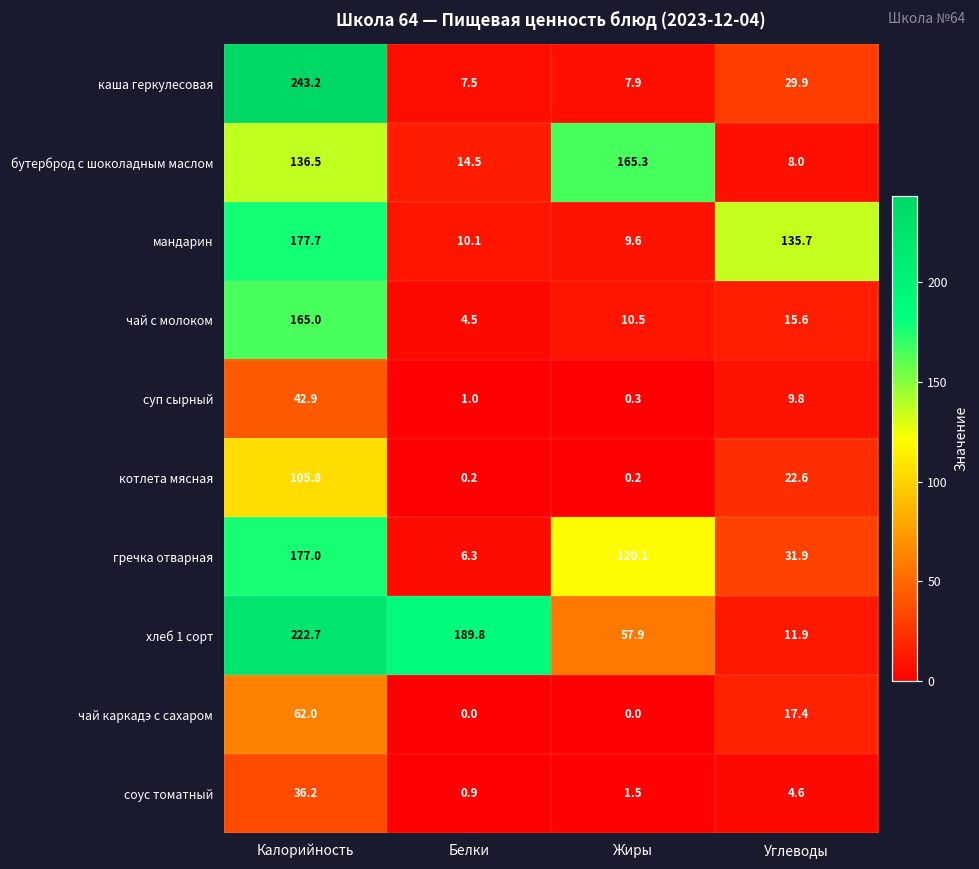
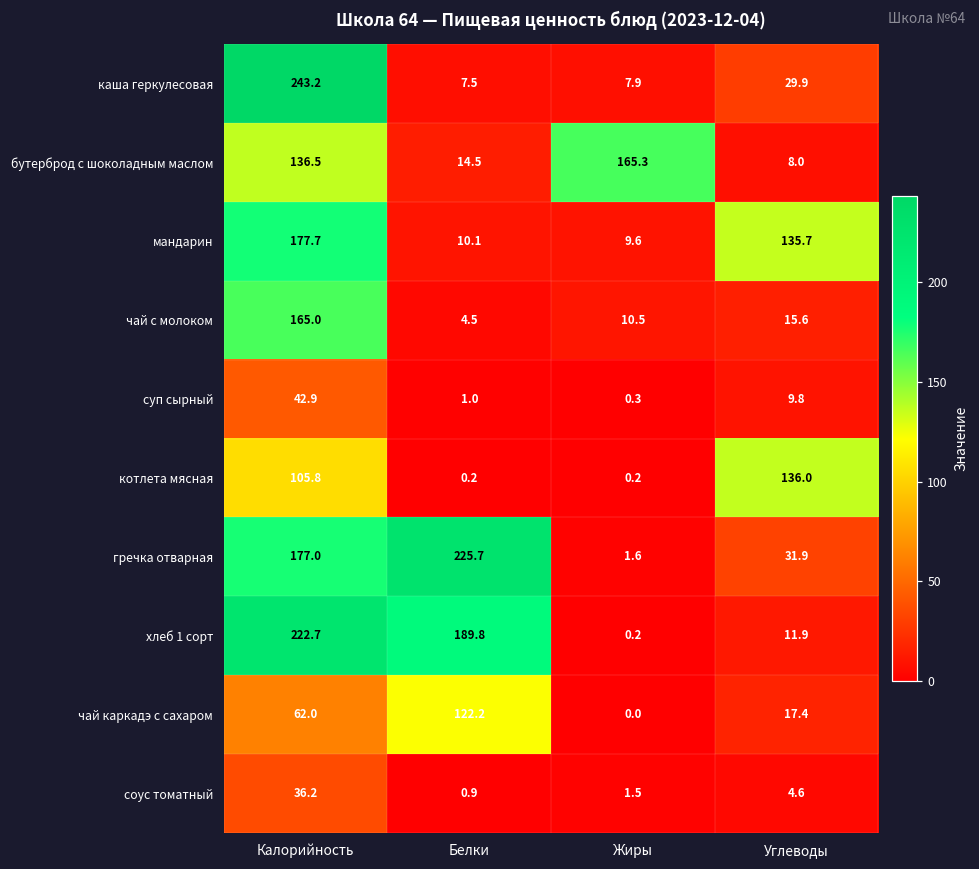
  {
    "каша геркулесовая": {
      "Калорийность": 243.2,
      "Белки": 7.5,
      "Жиры": 7.9,
      "Углеводы": 29.9
    },
    "бутерброд с шоколадным маслом": {
      "Калорийность": 136.5,
      "Белки": 14.5,
      "Жиры": 165.3,
      "Углеводы": 8.0
    },
    "мандарин": {
      "Калорийность": 177.7,
      "Белки": 10.1,
      "Жиры": 9.6,
      "Углеводы": 135.7
    },
    "чай с молоком": {
      "Калорийность": 165.0,
      "Белки": 4.5,
      "Жиры": 10.5,
      "Углеводы": 15.6
    },
    "суп сырный": {
      "Калорийность": 42.9,
      "Белки": 1.0,
      "Жиры": 0.3,
      "Углеводы": 9.8
    },
    "котлета мясная": {
      "Калорийность": 105.8,
      "Белки": 0.2,
      "Жиры": 0.2,
-     "Углеводы": 22.6
+     "Углеводы": 136.0
    },
    "гречка отварная": {
      "Калорийность": 177.0,
-     "Белки": 6.3,
-     "Жиры": 120.1,
+     "Белки": 225.7,
+     "Жиры": 1.6,
      "Углеводы": 31.9
    },
    "хлеб 1 сорт": {
      "Калорийность": 222.7,
      "Белки": 189.8,
-     "Жиры": 57.9,
+     "Жиры": 0.2,
      "Углеводы": 11.9
    },
    "чай каркадэ с сахаром": {
      "Калорийность": 62.0,
-     "Белки": 0.0,
+     "Белки": 122.2,
      "Жиры": 0.0,
      "Углеводы": 17.4
    },
    "соус томатный": {
      "Калорийность": 36.2,
      "Белки": 0.9,
      "Жиры": 1.5,
      "Углеводы": 4.6
    }
  }
